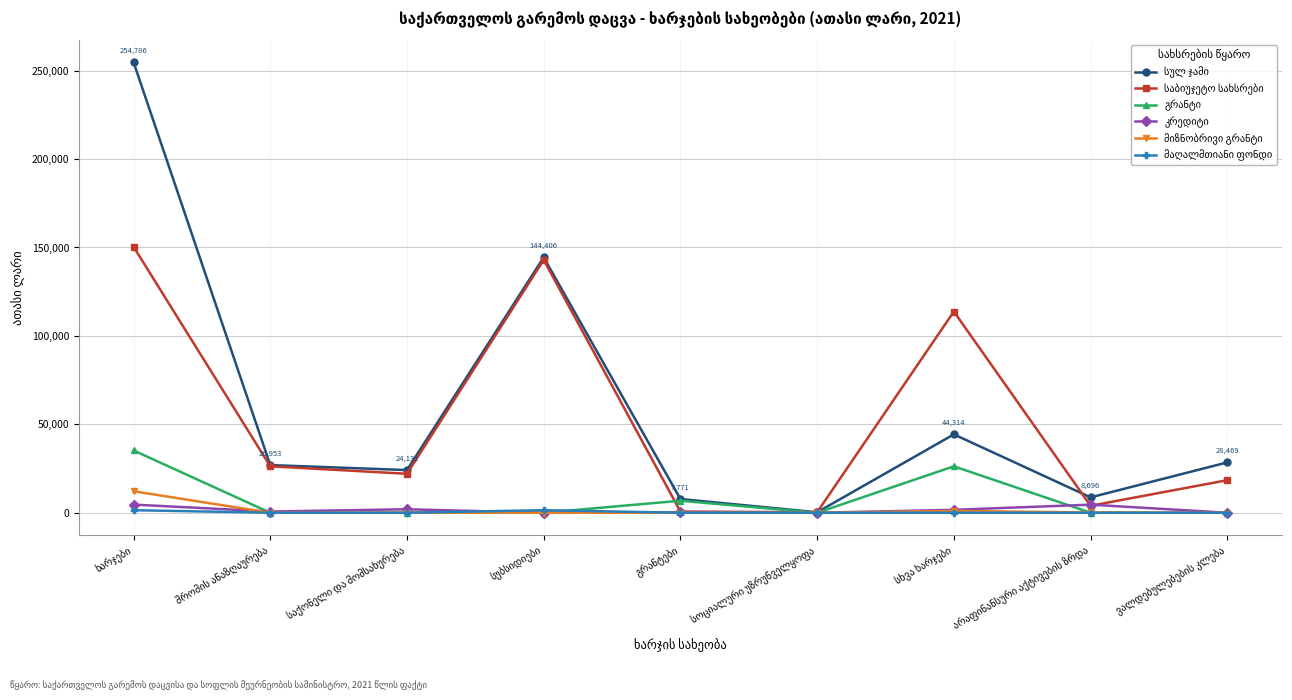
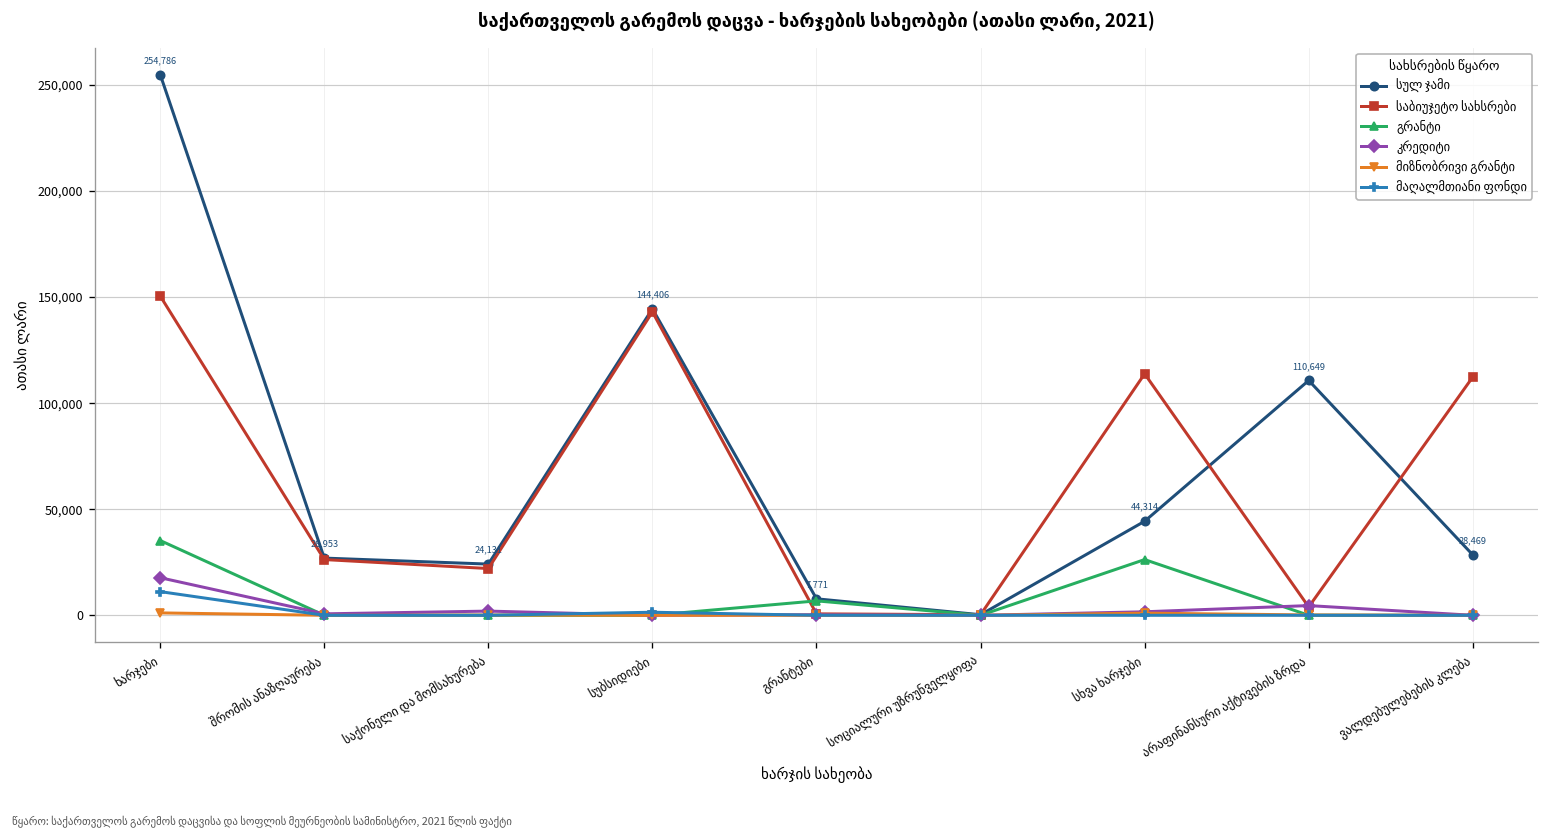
  {
    "სულ ჯამი": {
      "ხარჯები": "254,786",
      "საქონელი და მომსახურება": "24,131",
      "სხვა ხარჯები": "44,314",
-     "არაფინანსური აქტივების ზრდა": "8,696",
+     "არაფინანსური აქტივების ზრდა": "110,649",
      "ვალდებულებების კლება": "28,469"
    },
    "საბიუჯეტო სახსრები": {
      "ხარჯები": "150,000",
      "საქონელი და მომსახურება": "22,000",
      "სხვა ხარჯები": "114,000",
-     "ვალდებულებების კლება": "18,000"
+     "ვალდებულებების კლება": "112,000"
    },
    "გრანტი": {
      "ხარჯები": "35,000",
      "სხვა ხარჯები": "26,000"
    },
    "კრედიტი": {
-     "ხარჯები": "5,000",
+     "ხარჯები": "18,000",
      "საქონელი და მომსახურება": "2,000"
    },
    "მიზნობრივი გრანტი": {
-     "ხარჯები": "12,000"
+     "ხარჯები": "1,000"
    },
    "მაღალმთიანი ფონდი": {
-     "ხარჯები": "1,000",
+     "ხარჯები": "11,000",
      "სუბსიდიები": "1,000"
    }
  }
